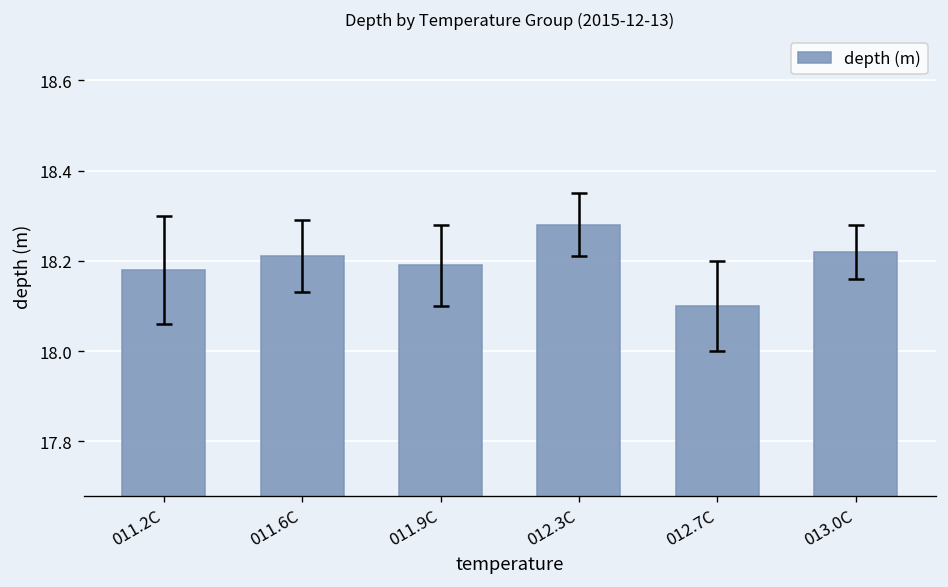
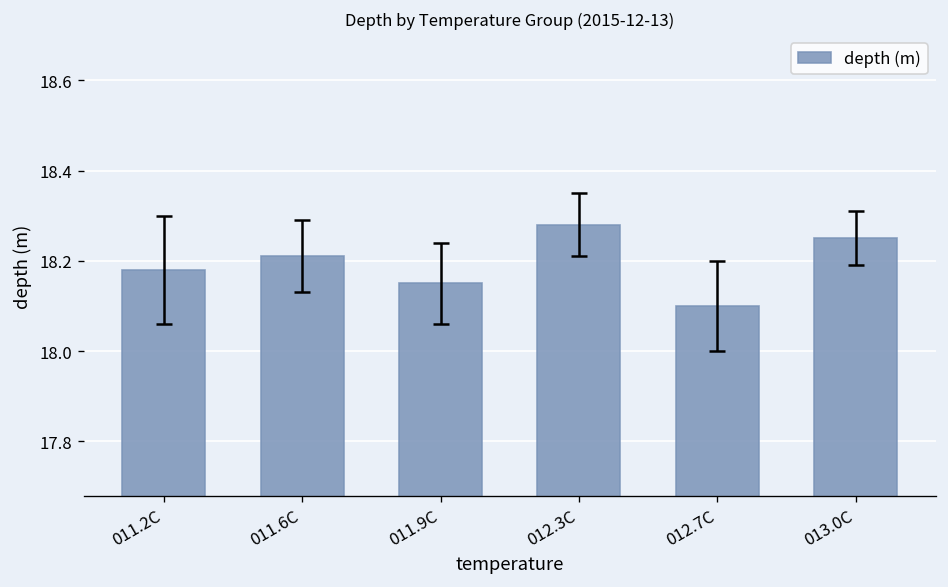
  {
    "depth (m)": {
      "011.2C": 18.18,
      "011.6C": 18.21,
-     "011.9C": 18.19,
+     "011.9C": 18.15,
      "012.3C": 18.28,
      "012.7C": 18.10,
-     "013.0C": 18.22
+     "013.0C": 18.25
    }
  }
